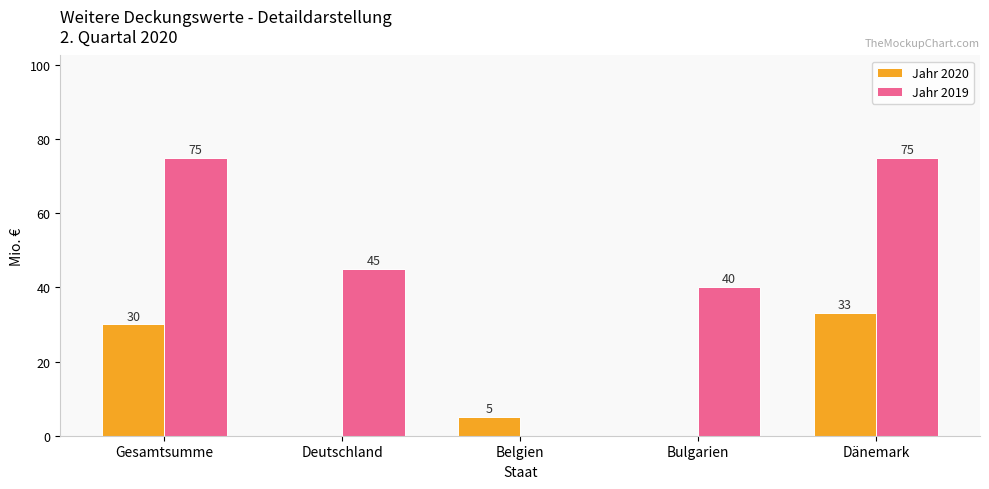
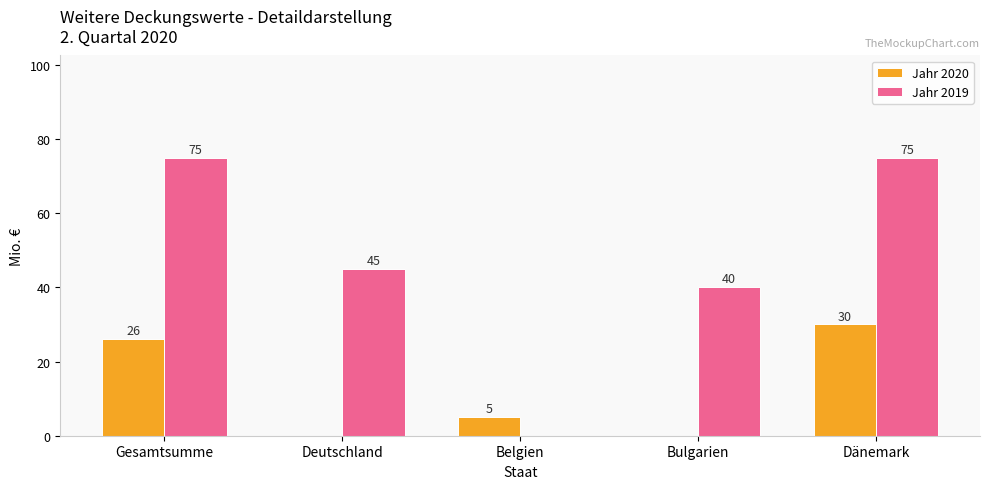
  {
    "Jahr 2020": {
-     "Gesamtsumme": 30,
+     "Gesamtsumme": 26,
      "Belgien": 5,
-     "Dänemark": 33
+     "Dänemark": 30
    },
    "Jahr 2019": {
      "Gesamtsumme": 75,
      "Deutschland": 45,
      "Bulgarien": 40,
      "Dänemark": 75
    }
  }
